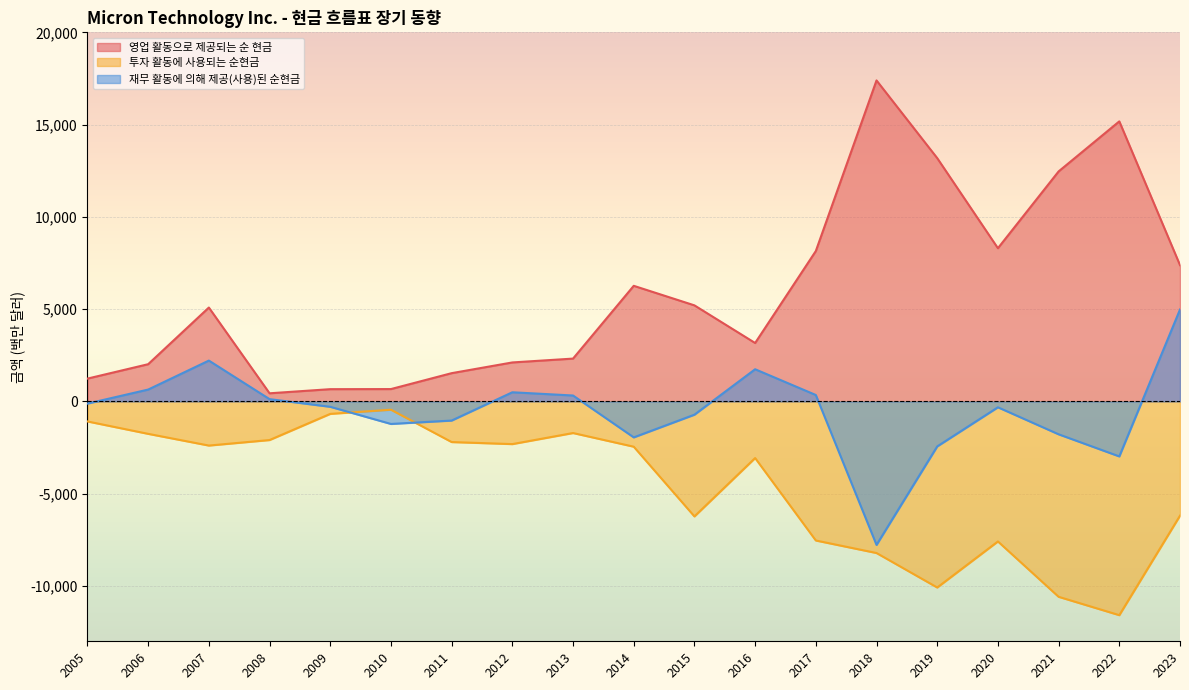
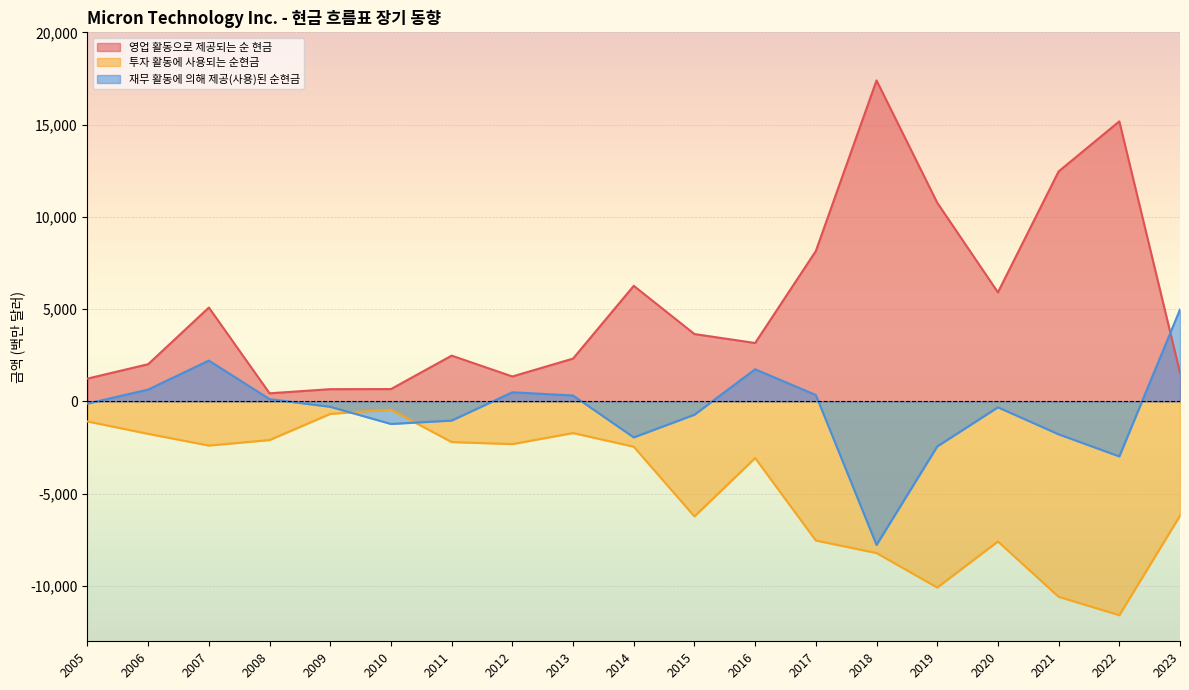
  {
    "영업 활동으로 제공되는 순 현금": {
      "2005": "1,200",
      "2006": "2,000",
      "2007": "5,100",
      "2008": "400",
      "2009": "700",
      "2010": "700",
-     "2011": "1,500",
-     "2012": "2,100",
+     "2011": "2,500",
+     "2012": "1,400",
      "2013": "2,300",
      "2014": "6,300",
-     "2015": "5,200",
+     "2015": "3,700",
      "2016": "3,200",
      "2017": "8,200",
      "2018": "17,400",
-     "2019": "13,200",
-     "2020": "8,300",
+     "2019": "10,800",
+     "2020": "5,900",
      "2021": "12,500",
      "2022": "15,200",
-     "2023": "7,400"
+     "2023": "1,600"
    }
  }
